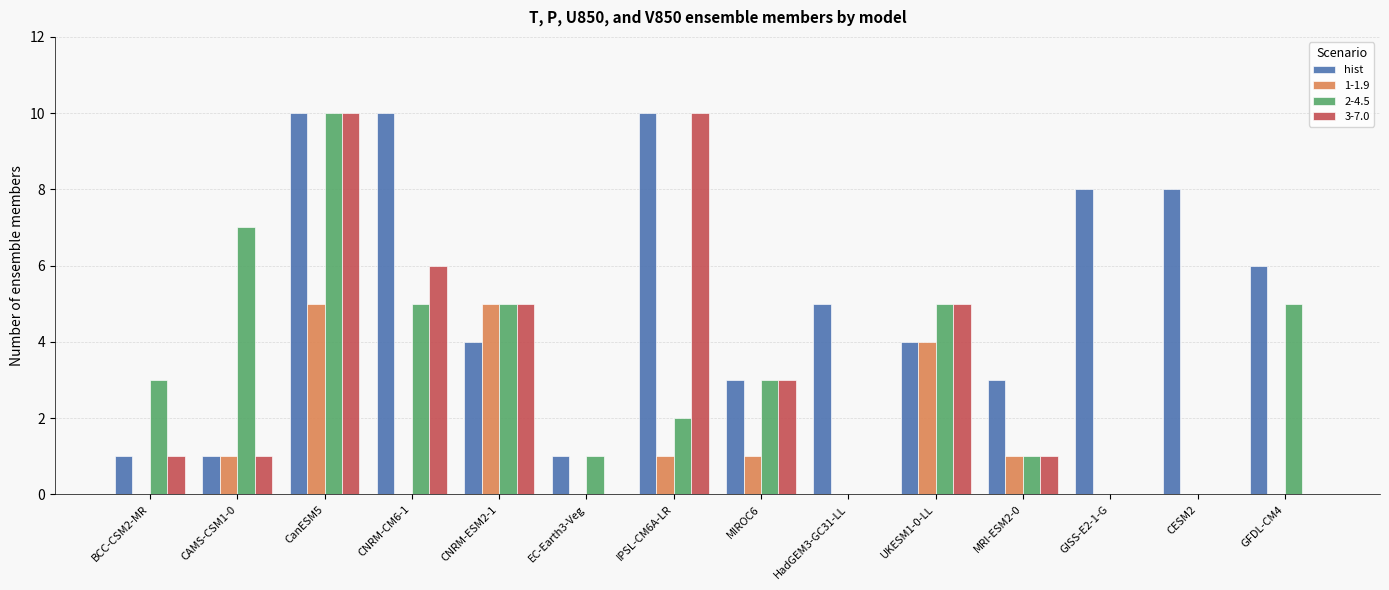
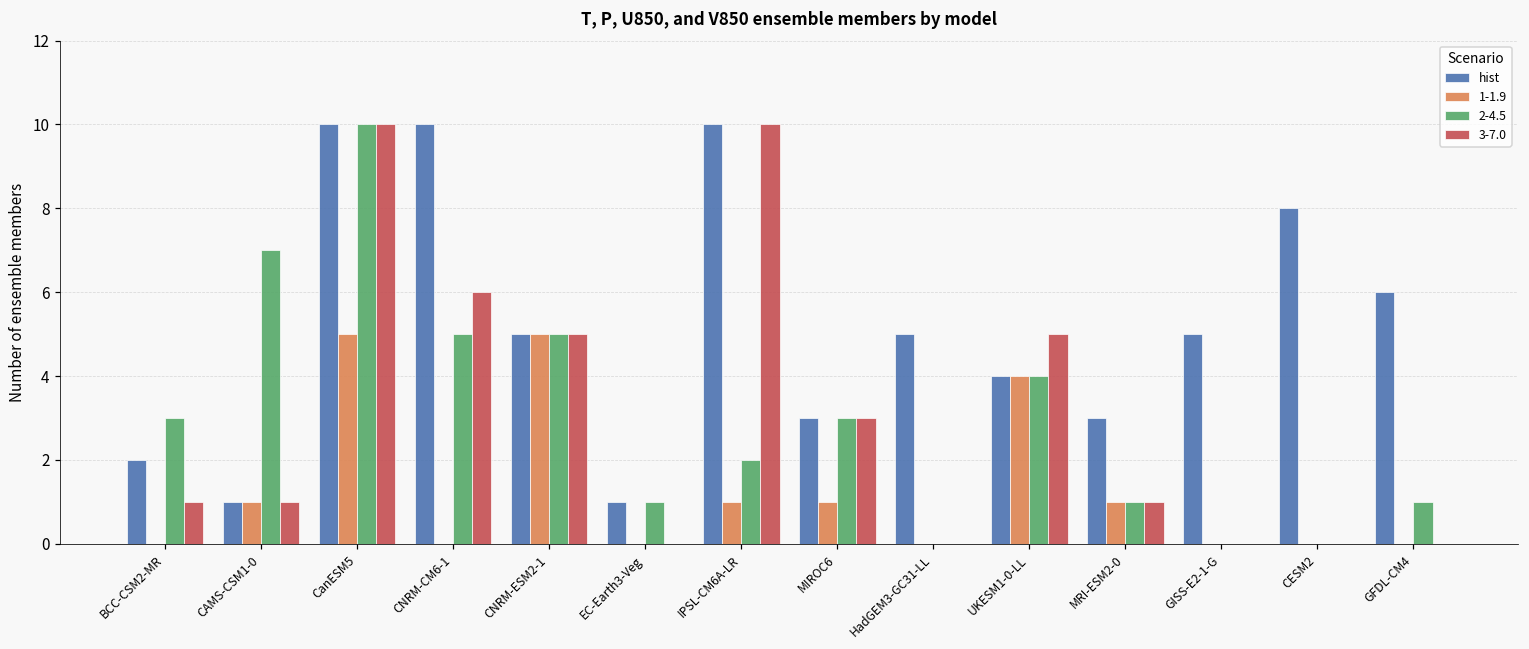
  {
    "hist": {
-     "BCC-CSM2-MR": 1,
+     "BCC-CSM2-MR": 2,
      "CAMS-CSM1-0": 1,
      "CanESM5": 10,
      "CNRM-CM6-1": 10,
-     "CNRM-ESM2-1": 4,
+     "CNRM-ESM2-1": 5,
      "EC-Earth3-Veg": 1,
      "IPSL-CM6A-LR": 10,
      "MIROC6": 3,
      "HadGEM3-GC31-LL": 5,
      "UKESM1-0-LL": 4,
      "MRI-ESM2-0": 3,
-     "GISS-E2-1-G": 8,
+     "GISS-E2-1-G": 5,
      "CESM2": 8,
      "GFDL-CM4": 6
    },
    "2-4.5": {
      "BCC-CSM2-MR": 3,
      "CAMS-CSM1-0": 7,
      "CanESM5": 10,
      "CNRM-CM6-1": 5,
      "CNRM-ESM2-1": 5,
      "EC-Earth3-Veg": 1,
      "IPSL-CM6A-LR": 2,
      "MIROC6": 3,
      "HadGEM3-GC31-LL": 0,
-     "UKESM1-0-LL": 5,
+     "UKESM1-0-LL": 4,
      "MRI-ESM2-0": 1,
      "GISS-E2-1-G": 0,
      "CESM2": 0,
-     "GFDL-CM4": 5
+     "GFDL-CM4": 1
    }
  }
